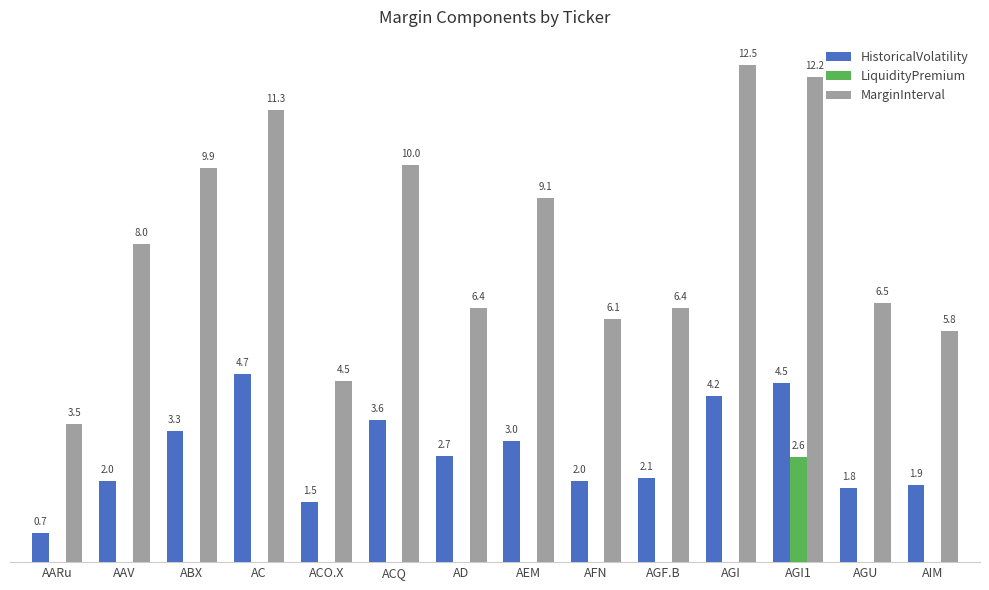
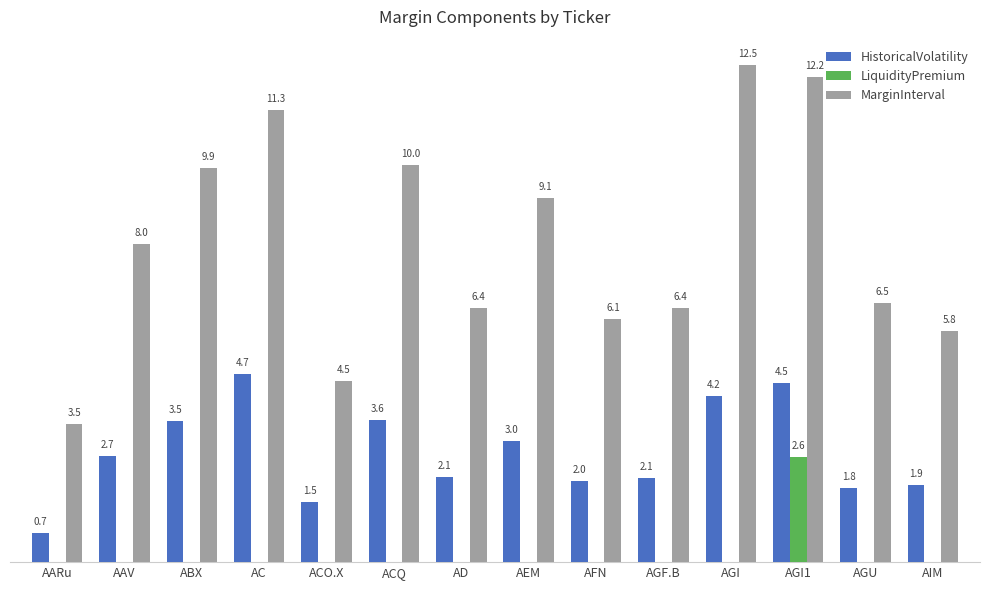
  {
    "HistoricalVolatility": {
      "AARu": 0.7,
-     "AAV": 2.0,
-     "ABX": 3.3,
+     "AAV": 2.7,
+     "ABX": 3.5,
      "AC": 4.7,
      "ACO.X": 1.5,
      "ACQ": 3.6,
-     "AD": 2.7,
+     "AD": 2.1,
      "AEM": 3.0,
      "AFN": 2.0,
      "AGF.B": 2.1,
      "AGI": 4.2,
      "AGI1": 4.5,
      "AGU": 1.8,
      "AIM": 1.9
    },
    "LiquidityPremium": {
      "AGI1": 2.6
    },
    "MarginInterval": {
      "AARu": 3.5,
      "AAV": 8.0,
      "ABX": 9.9,
      "AC": 11.3,
      "ACO.X": 4.5,
      "ACQ": 10.0,
      "AD": 6.4,
      "AEM": 9.1,
      "AFN": 6.1,
      "AGF.B": 6.4,
      "AGI": 12.5,
      "AGI1": 12.2,
      "AGU": 6.5,
      "AIM": 5.8
    }
  }
